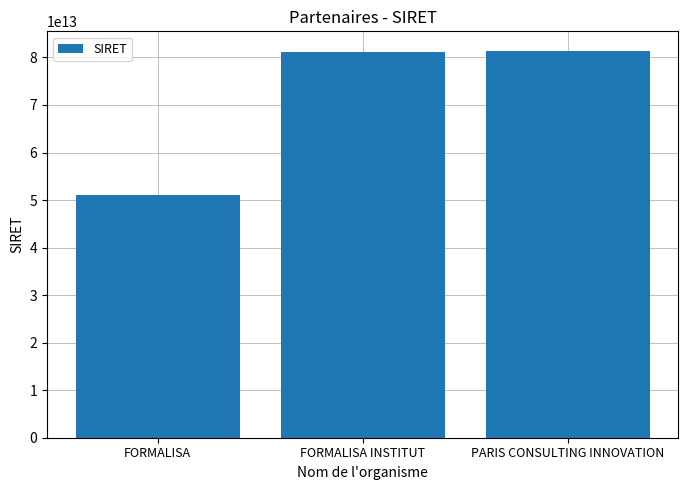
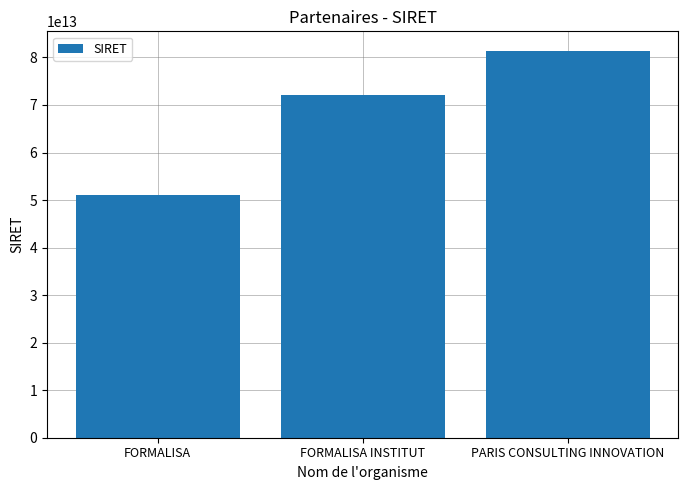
  {
    "FORMALISA": 51000000000000,
-   "FORMALISA INSTITUT": 81000000000000,
+   "FORMALISA INSTITUT": 72000000000000,
    "PARIS CONSULTING INNOVATION": 81000000000000
  }
